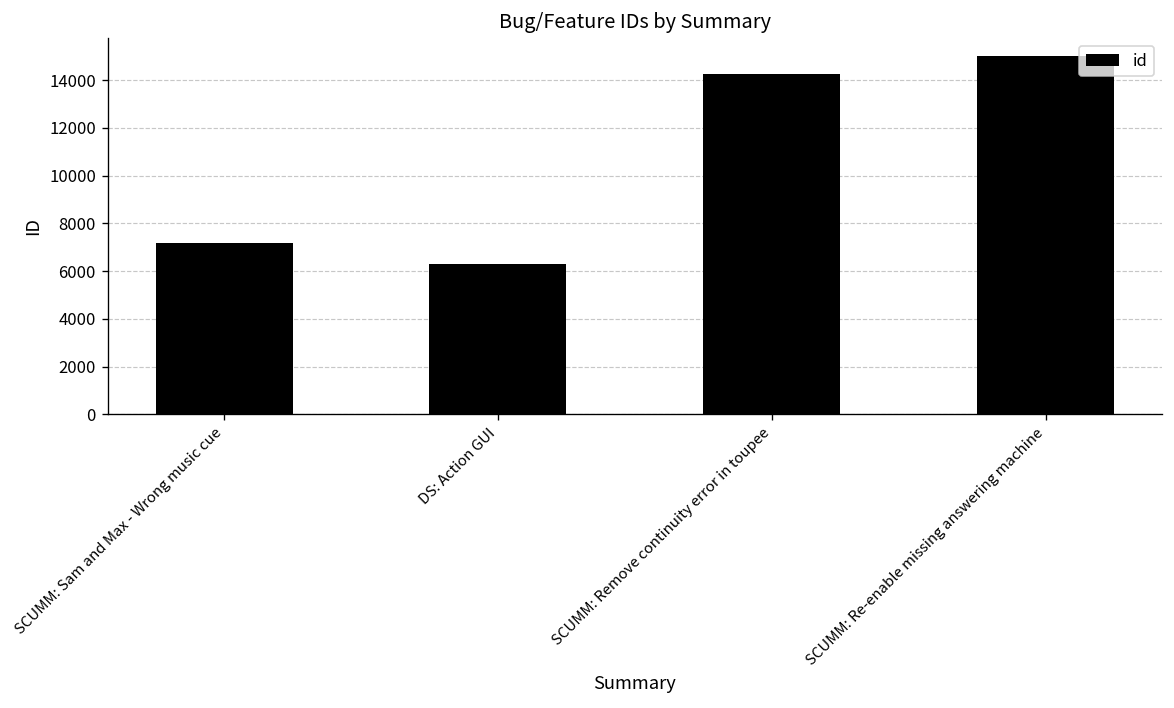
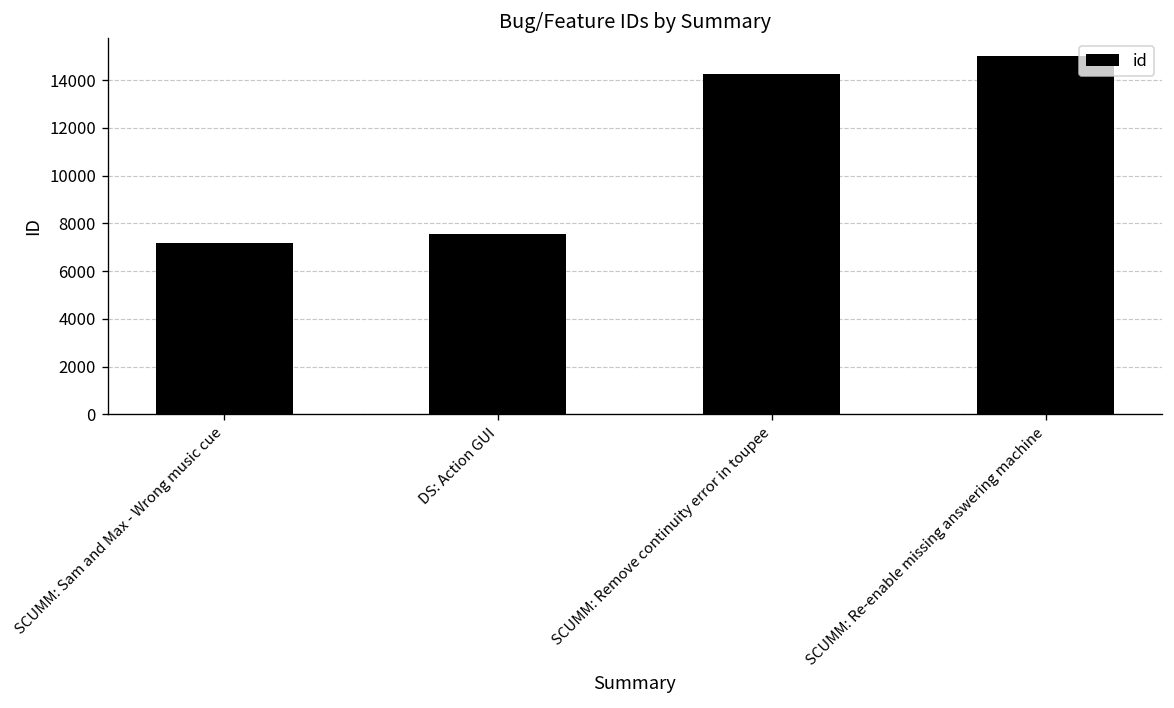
  {
    "SCUMM: Sam and Max - Wrong music cue": 7200,
-   "DS: Action GUI": 6300,
+   "DS: Action GUI": 7500,
    "SCUMM: Remove continuity error in toupee": 14300,
    "SCUMM: Re-enable missing answering machine": 15000
  }
